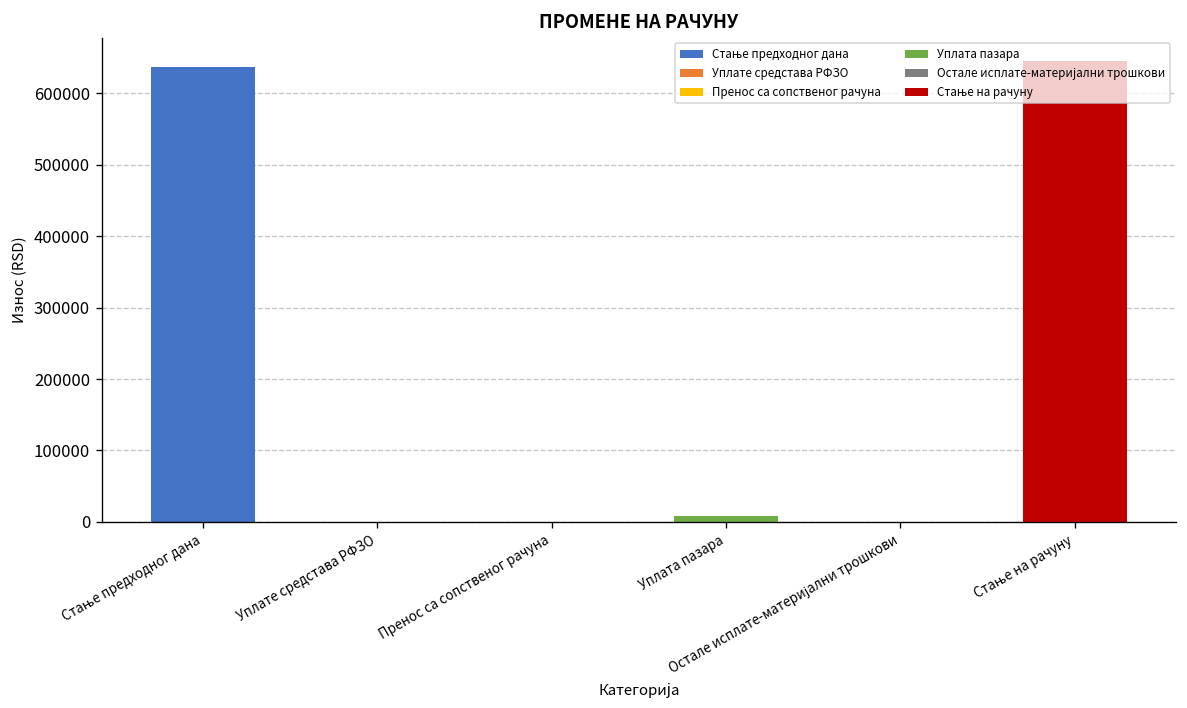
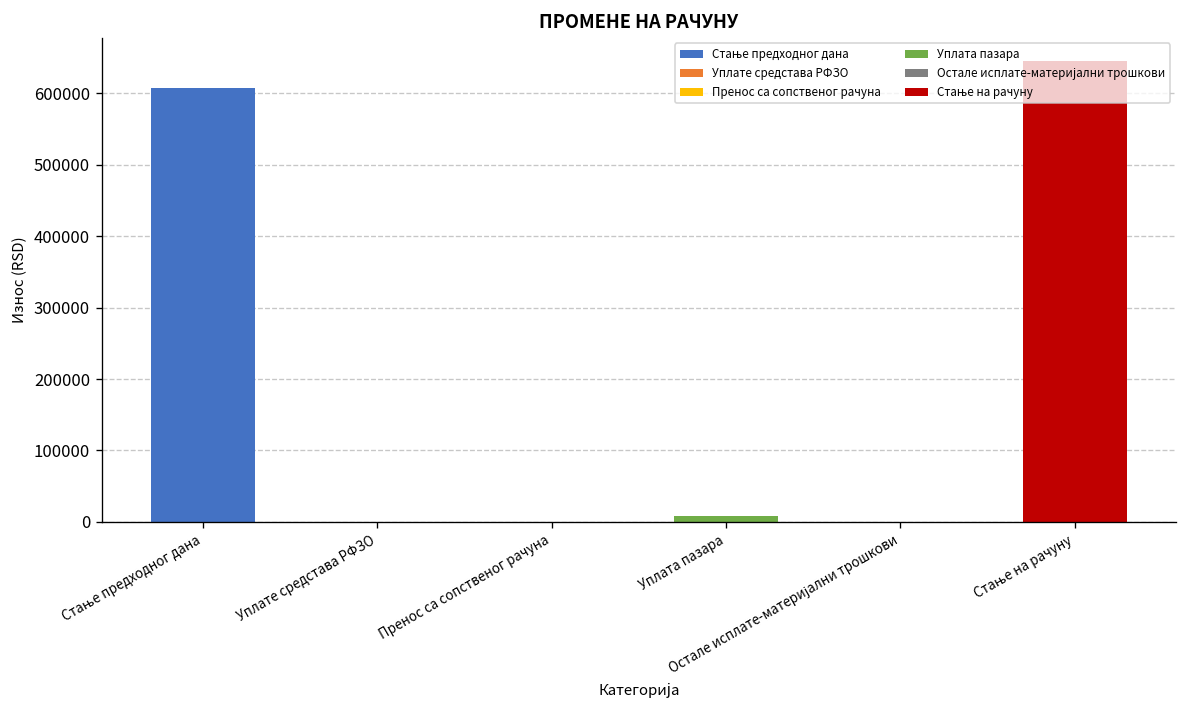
  {
-   "Стање предходног дана": 640000,
+   "Стање предходног дана": 610000,
    "Уплате средстава РФЗО": 0,
    "Пренос са сопственог рачуна": 0,
    "Уплата пазара": 10000,
    "Остале исплате-материјални трошкови": 0
  }
